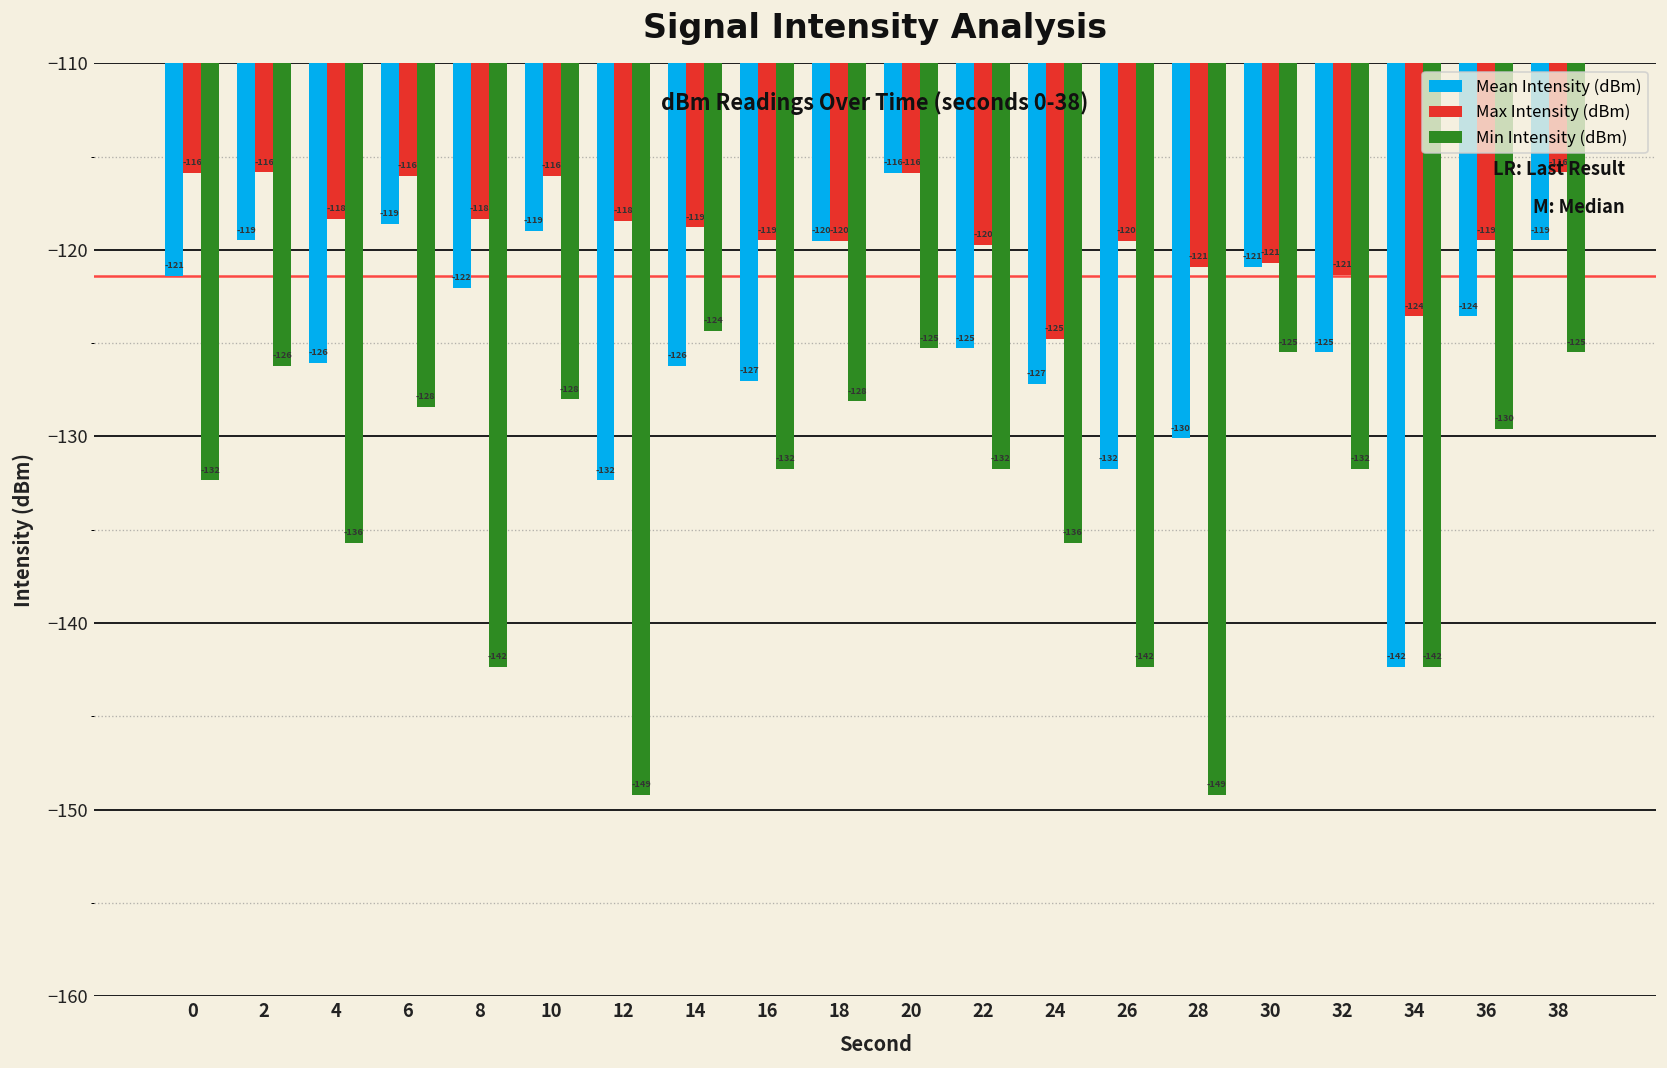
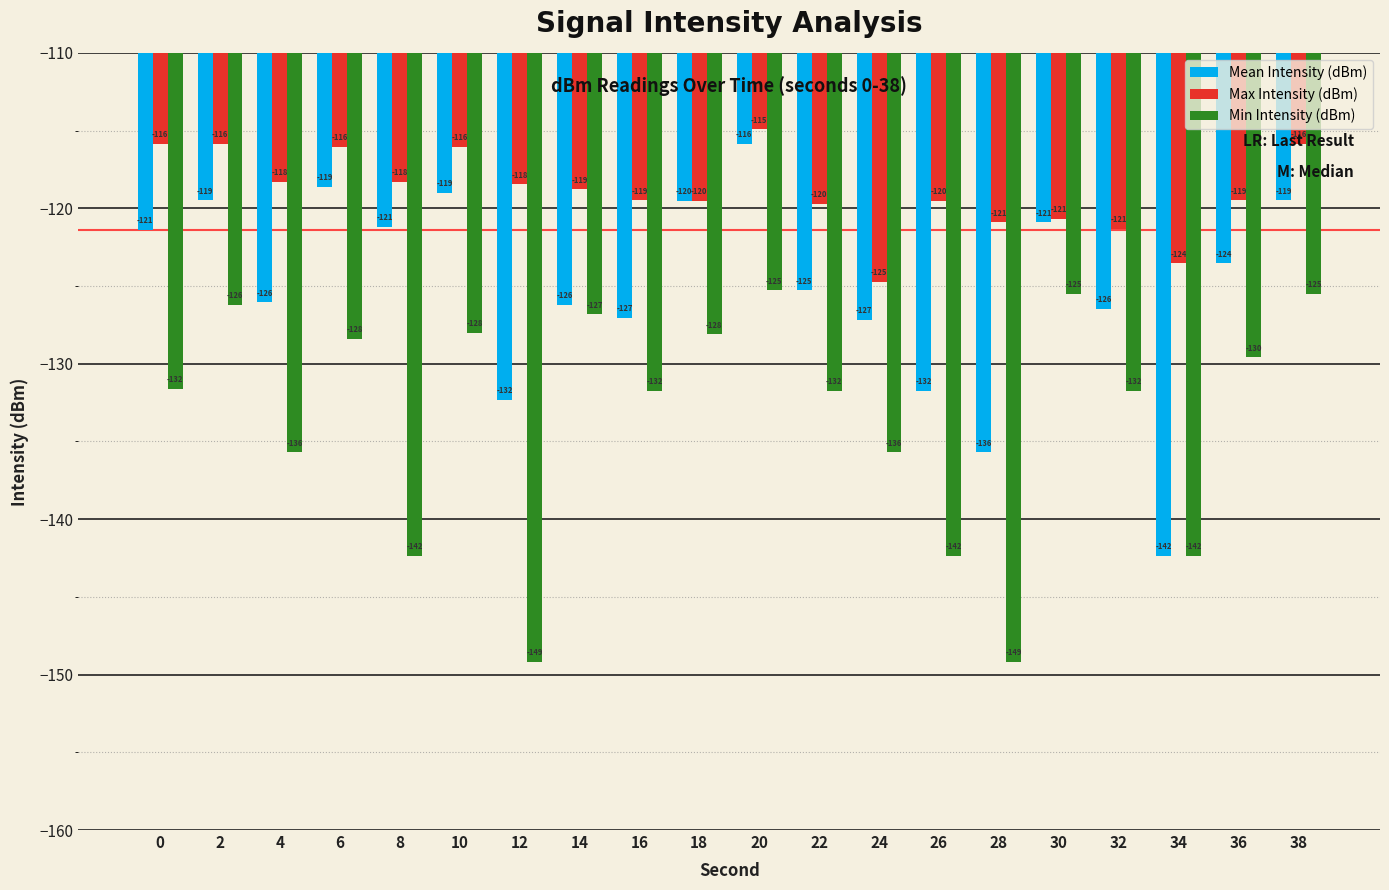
  {
    "Mean Intensity (dBm)": {
      "0": -121,
      "2": -119,
      "4": -126,
      "6": -119,
-     "8": -122,
+     "8": -121,
      "10": -119,
      "12": -132,
      "14": -126,
      "16": -127,
      "18": -120,
      "20": -116,
      "22": -125,
      "24": -127,
      "26": -132,
-     "28": -130,
+     "28": -136,
      "30": -121,
-     "32": -125,
+     "32": -126,
      "34": -142,
      "36": -124,
      "38": -119
    },
    "Max Intensity (dBm)": {
      "0": -116,
      "2": -116,
      "4": -118,
      "6": -116,
      "8": -118,
      "10": -116,
      "12": -118,
      "14": -119,
      "16": -119,
      "18": -120,
-     "20": -116,
+     "20": -115,
      "22": -120,
      "24": -125,
      "26": -120,
      "28": -121,
      "30": -121,
      "32": -121,
      "34": -124,
      "36": -119
    },
    "Min Intensity (dBm)": {
-     "0": -132.3,
+     "0": -131.6,
      "2": -126,
      "4": -136,
      "6": -128,
      "8": -142,
      "10": -128,
      "12": -149,
-     "14": -124,
+     "14": -127,
      "16": -132,
      "18": -128,
      "20": -125,
      "22": -132,
      "24": -136,
      "26": -142,
      "28": -149,
      "30": -125,
      "32": -132,
      "34": -142,
      "36": -130,
      "38": -125
    }
  }
